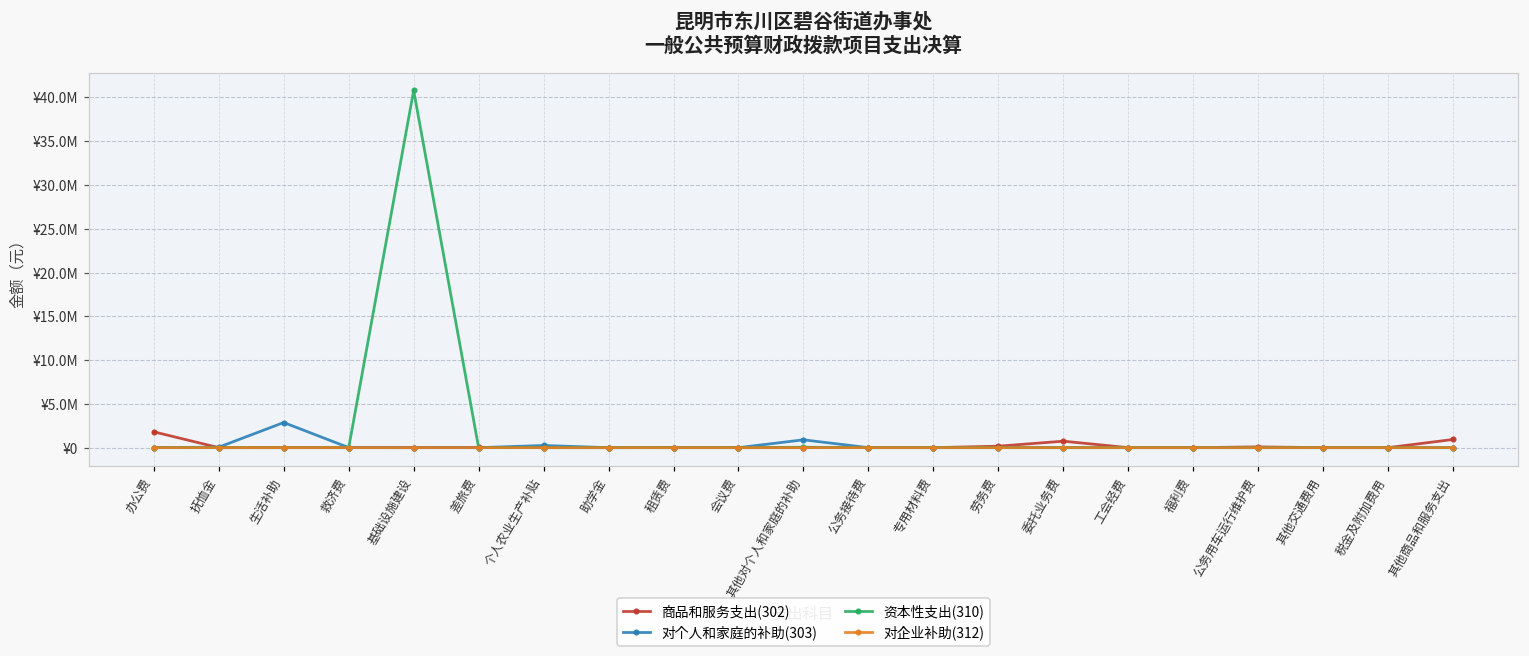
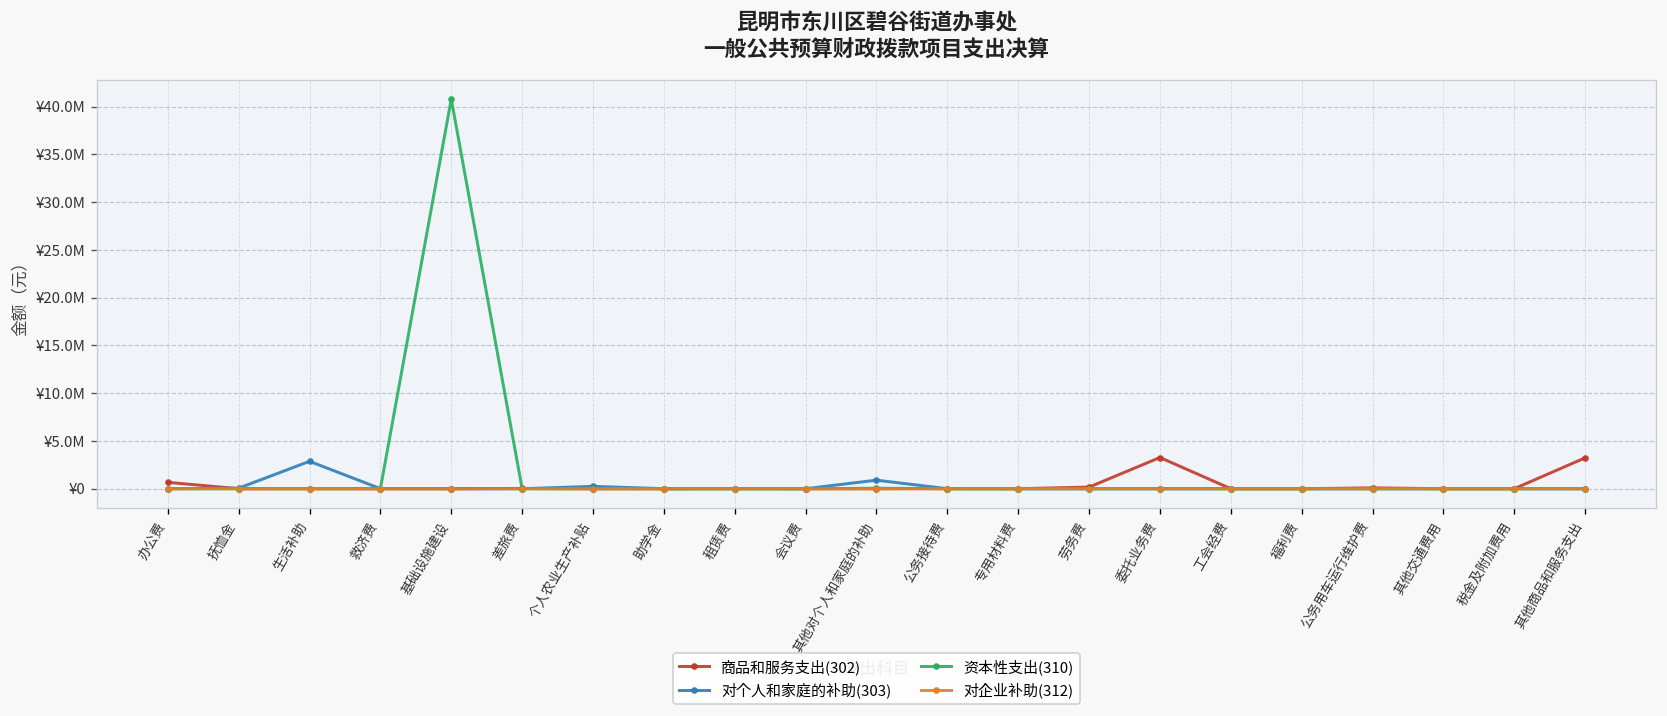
  {
    "商品和服务支出(302)": {
-     "办公费": "¥2000000",
-     "委托业务费": "¥1000000",
-     "其他商品和服务支出": "¥1000000"
+     "办公费": "¥1000000",
+     "委托业务费": "¥3000000",
+     "其他商品和服务支出": "¥3000000"
    },
    "对个人和家庭的补助(303)": {
      "生活补助": "¥3000000",
      "其他对个人和家庭的补助": "¥1000000"
    },
    "资本性支出(310)": {
      "基础设施建设": "¥41000000"
    }
  }
